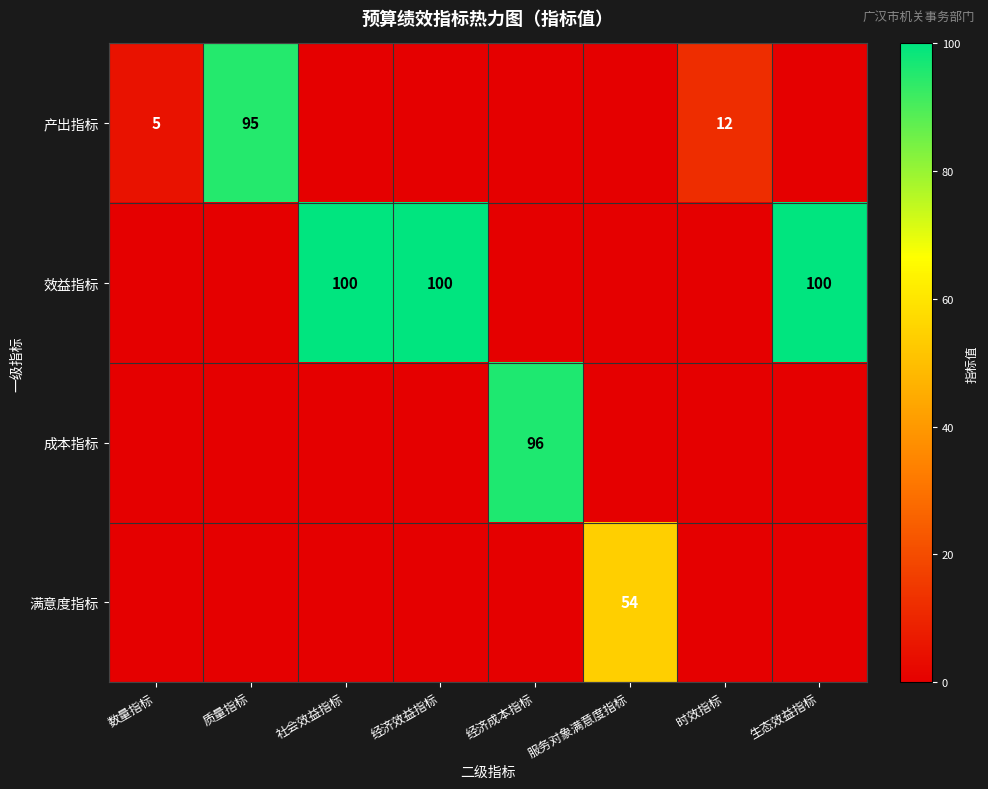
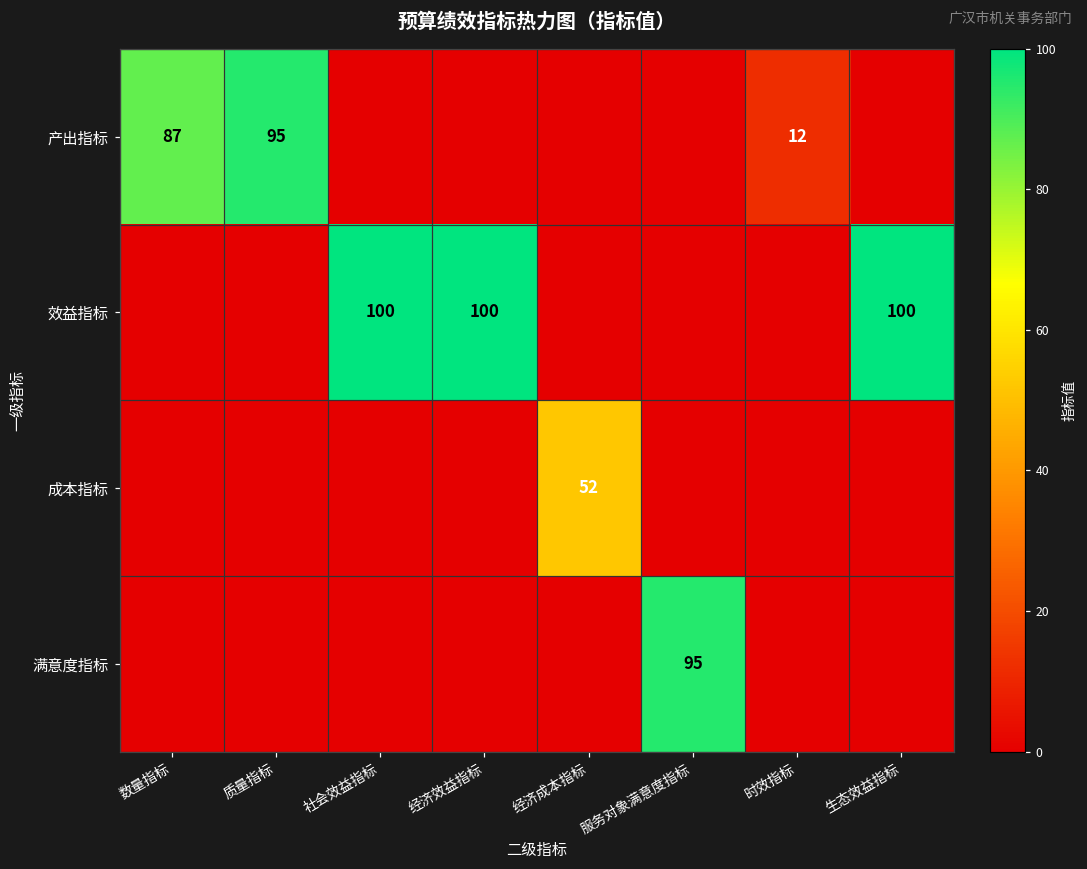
  {
    "产出指标": {
-     "数量指标": 5,
+     "数量指标": 87,
      "质量指标": 95,
      "时效指标": 12
    },
    "效益指标": {
      "社会效益指标": 100,
      "经济效益指标": 100,
      "生态效益指标": 100
    },
    "成本指标": {
-     "经济成本指标": 96
+     "经济成本指标": 52
    },
    "满意度指标": {
-     "服务对象满意度指标": 54
+     "服务对象满意度指标": 95
    }
  }
